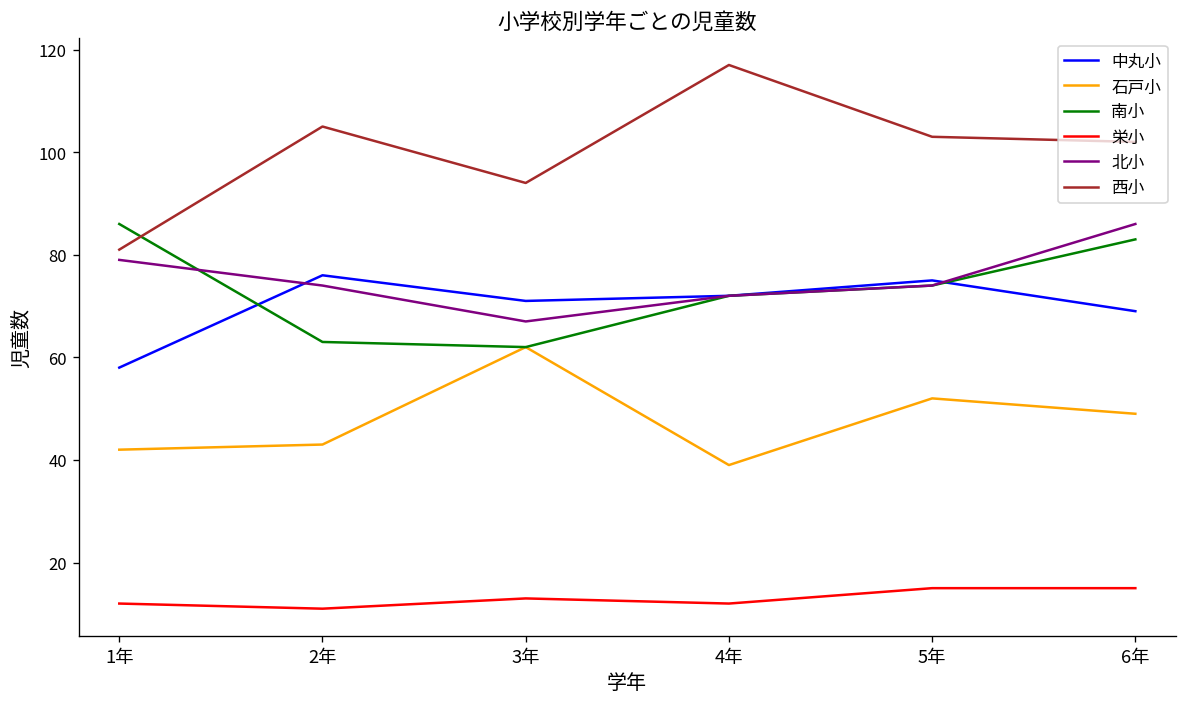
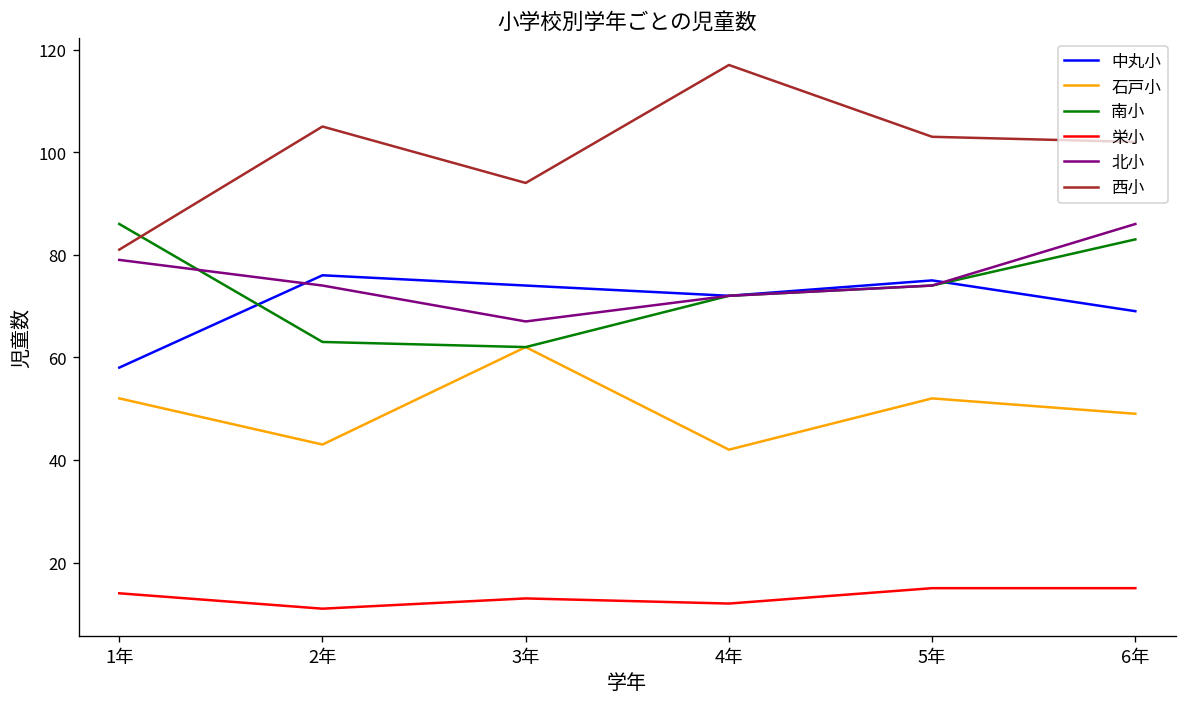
  {
    "中丸小": {
      "1年": 58,
      "2年": 76,
-     "3年": 71,
+     "3年": 74,
      "5年": 75,
      "6年": 69
    },
    "石戸小": {
-     "1年": 42,
+     "1年": 52,
      "2年": 43,
-     "4年": 39,
+     "4年": 42,
      "5年": 52,
      "6年": 49
    },
    "南小": {
      "1年": 86,
      "2年": 63,
      "6年": 83
    },
    "栄小": {
-     "1年": 12,
+     "1年": 14,
      "2年": 11,
      "3年": 13,
      "4年": 12,
      "5年": 15,
      "6年": 15
    },
    "北小": {
      "1年": 79,
      "2年": 74,
      "3年": 67,
      "6年": 86
    },
    "西小": {
      "1年": 81,
      "2年": 105,
      "3年": 94,
      "4年": 117,
      "5年": 103
    }
  }
